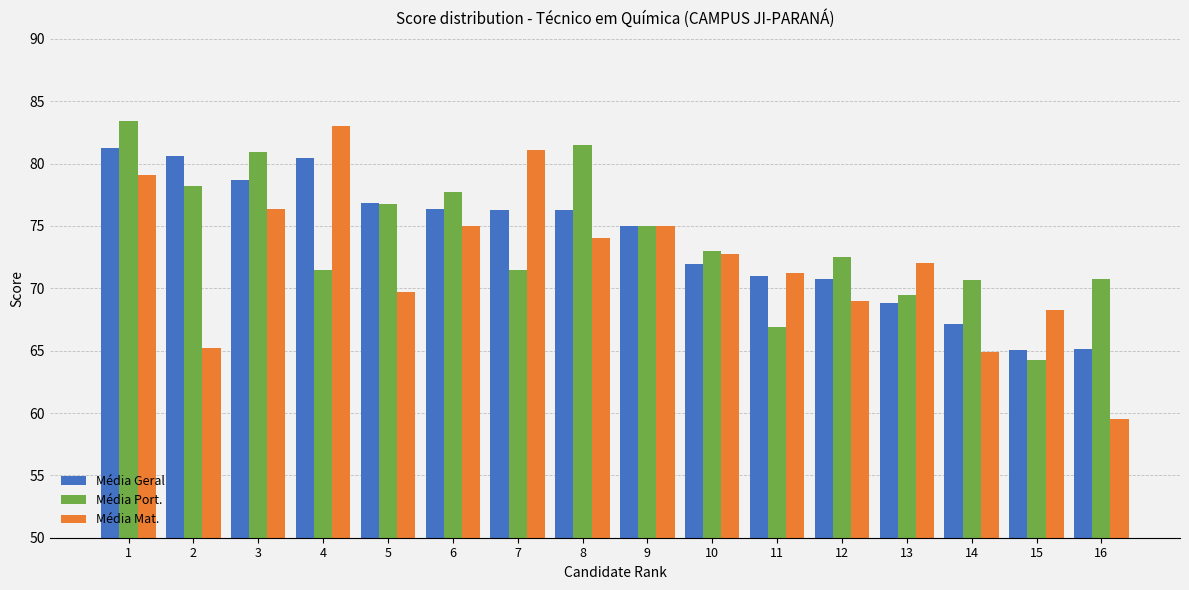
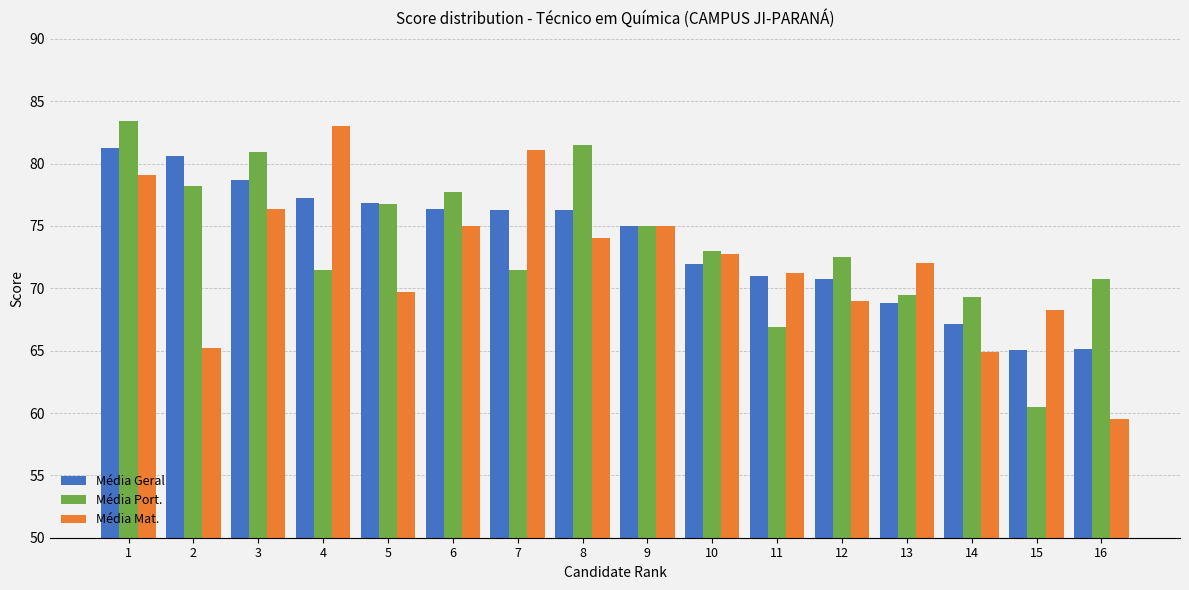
  {
    "Média Geral": {
      "1": 81.2,
      "2": 80.6,
      "3": 78.7,
-     "4": 80.4,
+     "4": 77.3,
      "5": 76.8,
      "6": 76.4,
      "7": 76.3,
      "8": 76.3,
      "9": 75.0,
      "10": 72.0,
      "11": 71.0,
      "12": 70.8,
      "13": 68.8,
      "14": 67.1,
      "15": 65.1,
      "16": 65.1
    },
    "Média Port.": {
      "1": 83.4,
      "2": 78.2,
      "3": 80.9,
      "4": 71.5,
      "5": 76.8,
      "6": 77.8,
      "7": 71.5,
      "8": 81.5,
      "9": 75.0,
      "10": 73.0,
      "11": 66.9,
      "12": 72.5,
      "13": 69.5,
-     "14": 70.7,
-     "15": 64.3,
+     "14": 69.3,
+     "15": 60.5,
      "16": 70.8
    },
    "Média Mat.": {
      "1": 79.1,
      "2": 65.2,
      "3": 76.4,
      "4": 83.0,
      "5": 69.7,
      "6": 75.0,
      "7": 81.1,
      "8": 74.0,
      "9": 75.0,
      "10": 72.8,
      "11": 71.3,
      "12": 69.0,
      "13": 72.0,
      "14": 64.9,
      "15": 68.3,
      "16": 59.5
    }
  }
